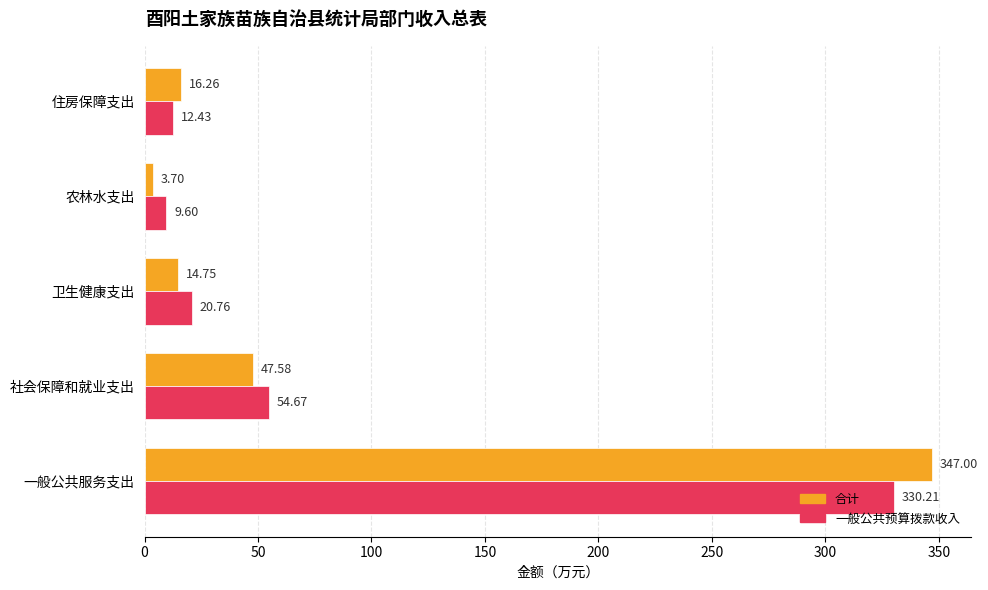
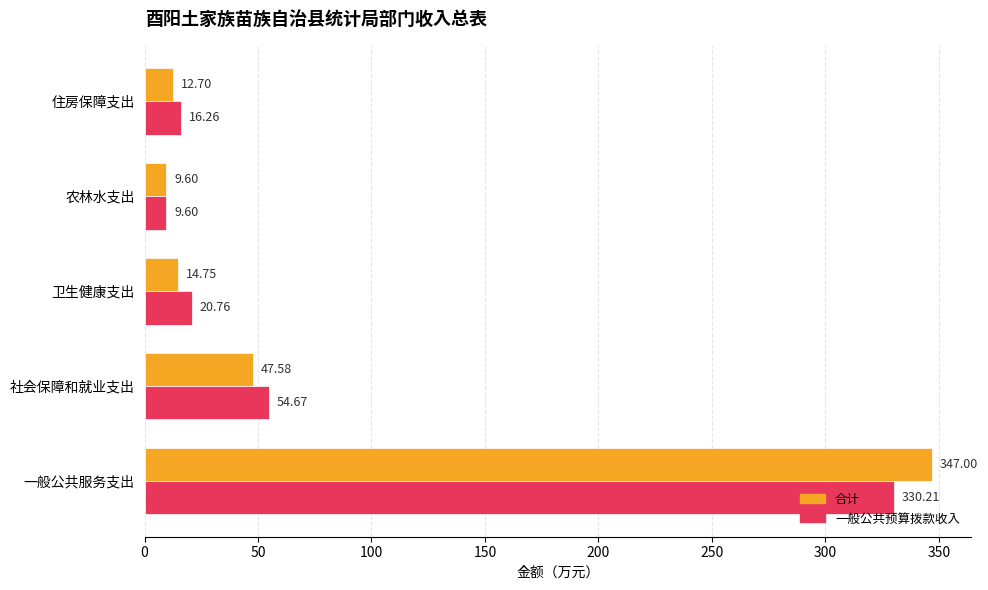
  {
    "合计": {
-     "住房保障支出": 16.26,
-     "农林水支出": 3.70,
+     "住房保障支出": 12.70,
+     "农林水支出": 9.60,
      "卫生健康支出": 14.75,
      "社会保障和就业支出": 47.58,
      "一般公共服务支出": 347.00
    },
    "一般公共预算拨款收入": {
-     "住房保障支出": 12.43,
+     "住房保障支出": 16.26,
      "农林水支出": 9.60,
      "卫生健康支出": 20.76,
      "社会保障和就业支出": 54.67,
      "一般公共服务支出": 330.21
    }
  }
